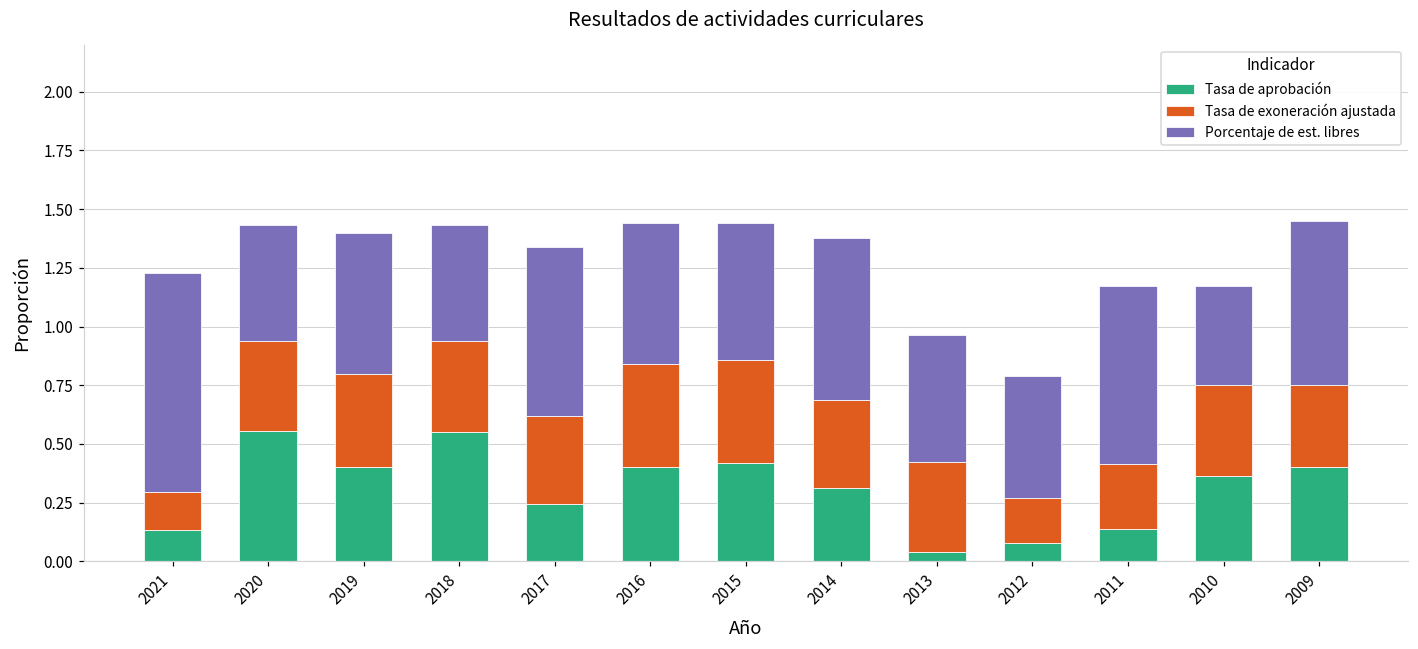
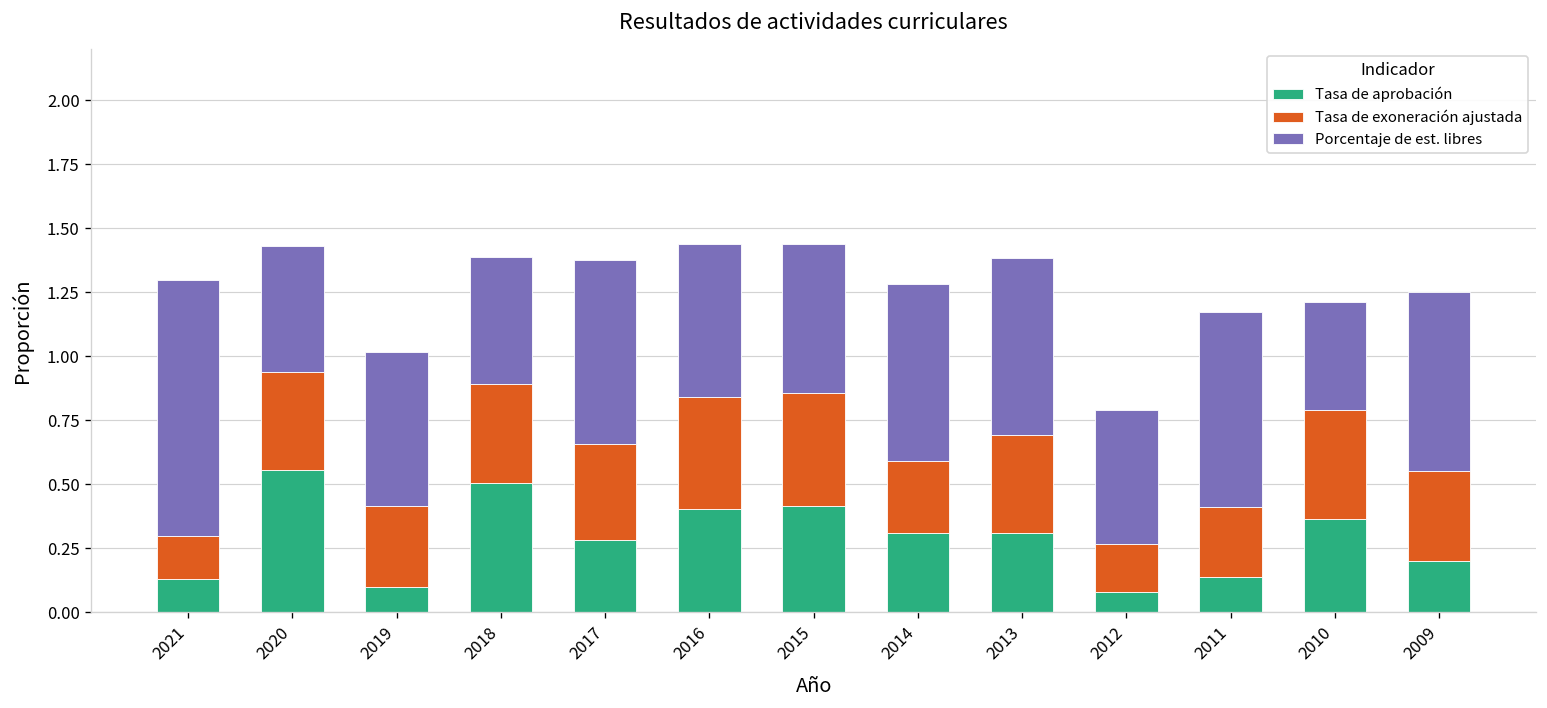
  {
    "Tasa de aprobación": {
      "2021": 0.13,
      "2020": 0.56,
-     "2019": 0.4,
-     "2018": 0.55,
-     "2017": 0.24,
+     "2019": 0.1,
+     "2018": 0.50,
+     "2017": 0.28,
      "2016": 0.40,
      "2015": 0.42,
      "2014": 0.31,
-     "2013": 0.04,
+     "2013": 0.31,
      "2012": 0.08,
      "2011": 0.14,
      "2010": 0.36,
-     "2009": 0.4
+     "2009": 0.2
    },
    "Tasa de exoneración ajustada": {
      "2021": 0.17,
      "2020": 0.38,
-     "2019": 0.40,
+     "2019": 0.32,
      "2018": 0.39,
      "2017": 0.38,
      "2016": 0.44,
      "2015": 0.44,
-     "2014": 0.38,
+     "2014": 0.28,
      "2013": 0.38,
      "2012": 0.19,
      "2011": 0.28,
-     "2010": 0.39,
+     "2010": 0.42,
      "2009": 0.35
    },
    "Porcentaje de est. libres": {
-     "2021": 0.93,
+     "2021": 1.00,
      "2020": 0.49,
      "2019": 0.60,
      "2018": 0.50,
      "2017": 0.72,
      "2016": 0.60,
      "2015": 0.58,
      "2014": 0.69,
-     "2013": 0.54,
+     "2013": 0.69,
      "2012": 0.52,
      "2011": 0.76,
      "2010": 0.42,
      "2009": 0.70
    }
  }
